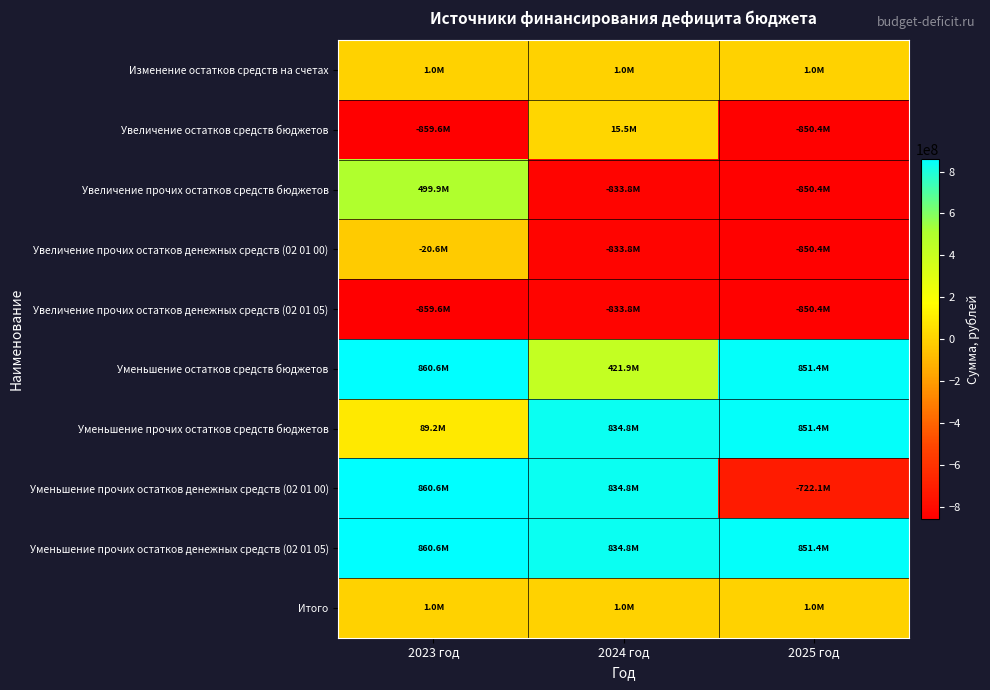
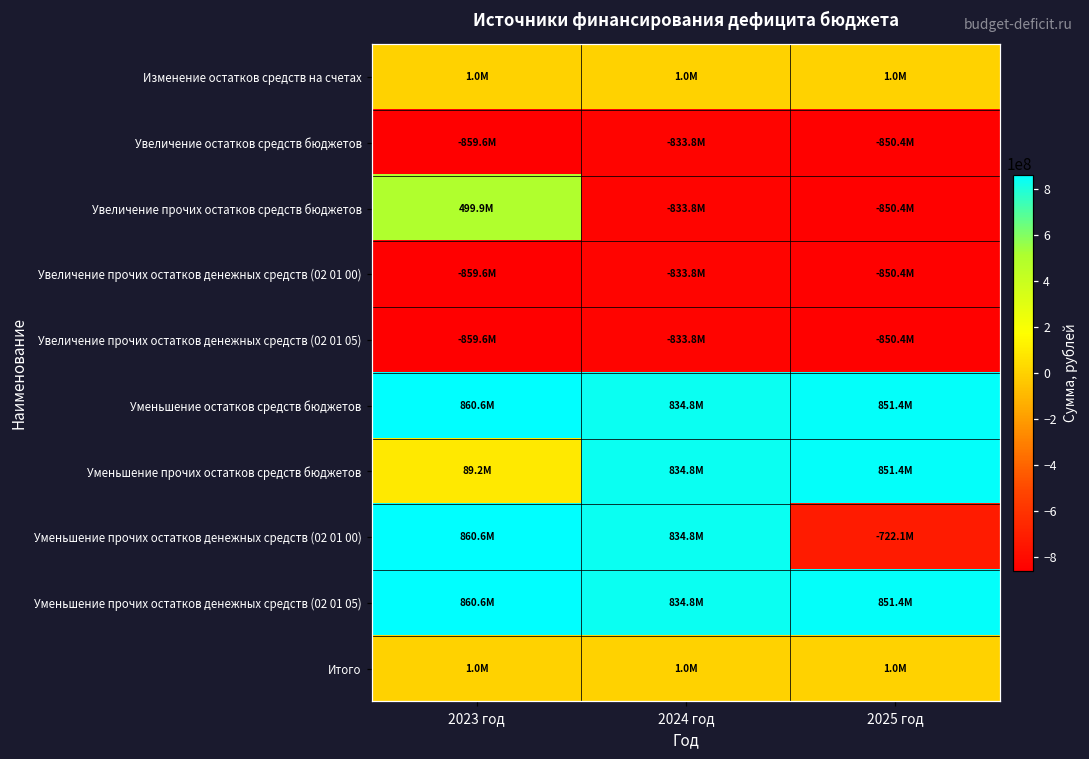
  {
    "Изменение остатков средств на счетах": {
      "2023 год": "1.0M",
      "2024 год": "1.0M",
      "2025 год": "1.0M"
    },
    "Увеличение остатков средств бюджетов": {
      "2023 год": "-859.6M",
-     "2024 год": "15.5M",
+     "2024 год": "-833.8M",
      "2025 год": "-850.4M"
    },
    "Увеличение прочих остатков средств бюджетов": {
      "2023 год": "499.9M",
      "2024 год": "-833.8M",
      "2025 год": "-850.4M"
    },
    "Увеличение прочих остатков денежных средств (02 01 00)": {
-     "2023 год": "-20.6M",
+     "2023 год": "-859.6M",
      "2024 год": "-833.8M",
      "2025 год": "-850.4M"
    },
    "Увеличение прочих остатков денежных средств (02 01 05)": {
      "2023 год": "-859.6M",
      "2024 год": "-833.8M",
      "2025 год": "-850.4M"
    },
    "Уменьшение остатков средств бюджетов": {
      "2023 год": "860.6M",
-     "2024 год": "421.9M",
+     "2024 год": "834.8M",
      "2025 год": "851.4M"
    },
    "Уменьшение прочих остатков средств бюджетов": {
      "2023 год": "89.2M",
      "2024 год": "834.8M",
      "2025 год": "851.4M"
    },
    "Уменьшение прочих остатков денежных средств (02 01 00)": {
      "2023 год": "860.6M",
      "2024 год": "834.8M",
      "2025 год": "-722.1M"
    },
    "Уменьшение прочих остатков денежных средств (02 01 05)": {
      "2023 год": "860.6M",
      "2024 год": "834.8M",
      "2025 год": "851.4M"
    },
    "Итого": {
      "2023 год": "1.0M",
      "2024 год": "1.0M",
      "2025 год": "1.0M"
    }
  }
